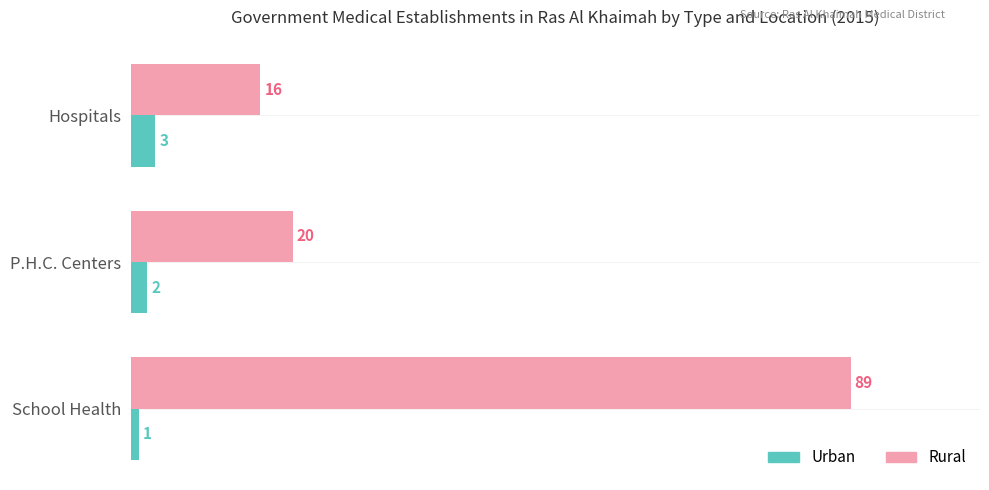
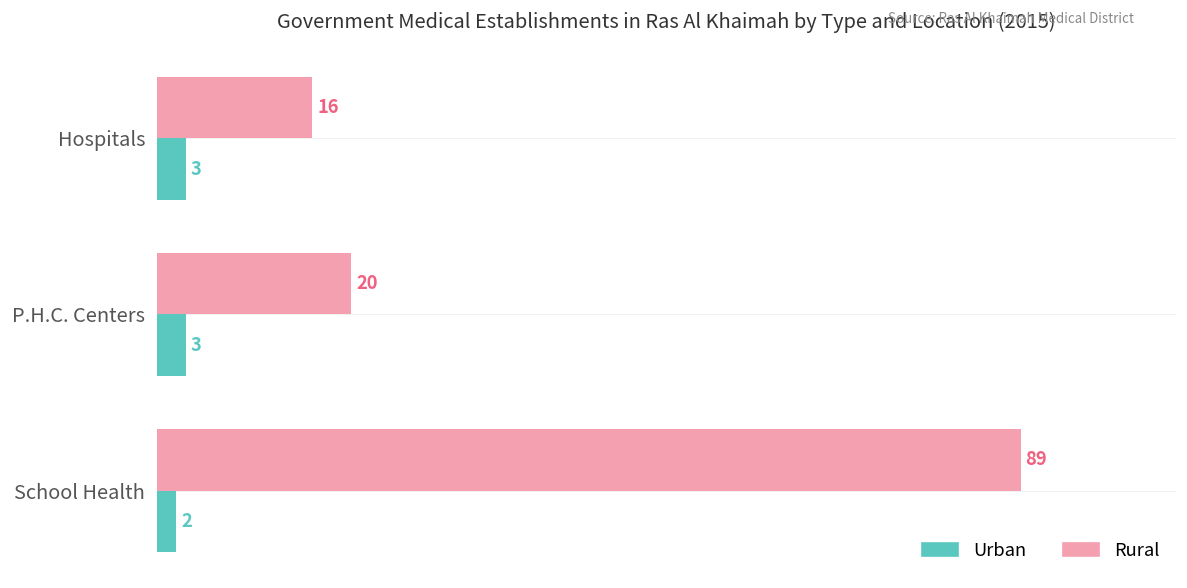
  {
    "Urban": {
      "Hospitals": 3,
-     "P.H.C. Centers": 2,
-     "School Health": 1
+     "P.H.C. Centers": 3,
+     "School Health": 2
    },
    "Rural": {
      "Hospitals": 16,
      "P.H.C. Centers": 20,
      "School Health": 89
    }
  }
